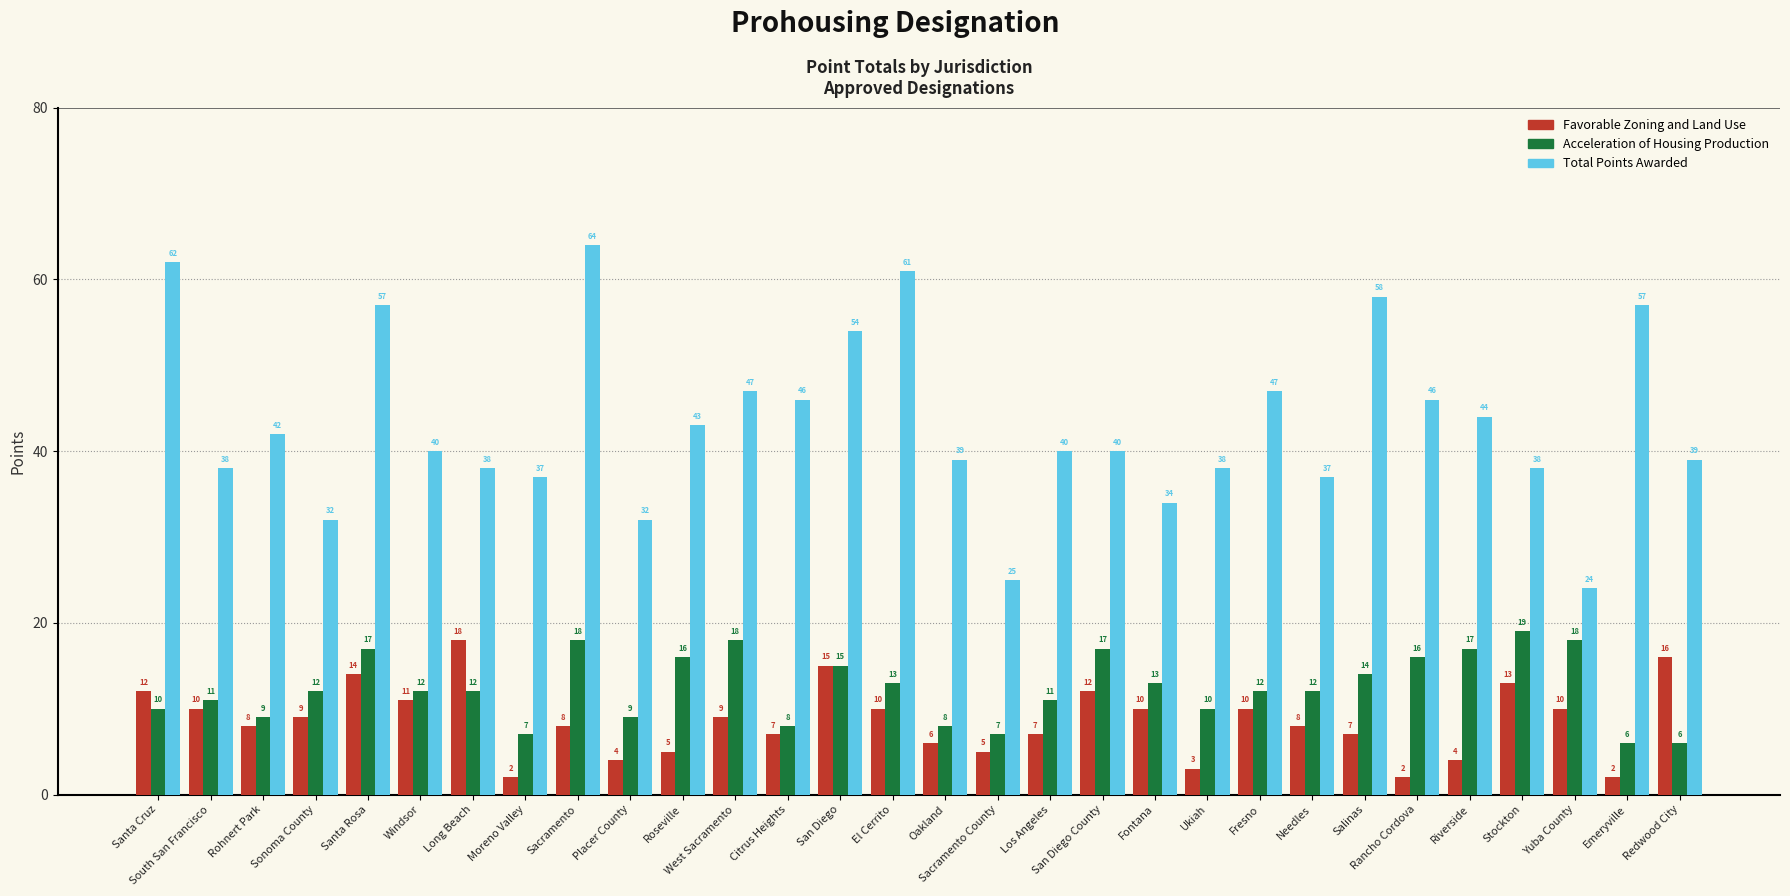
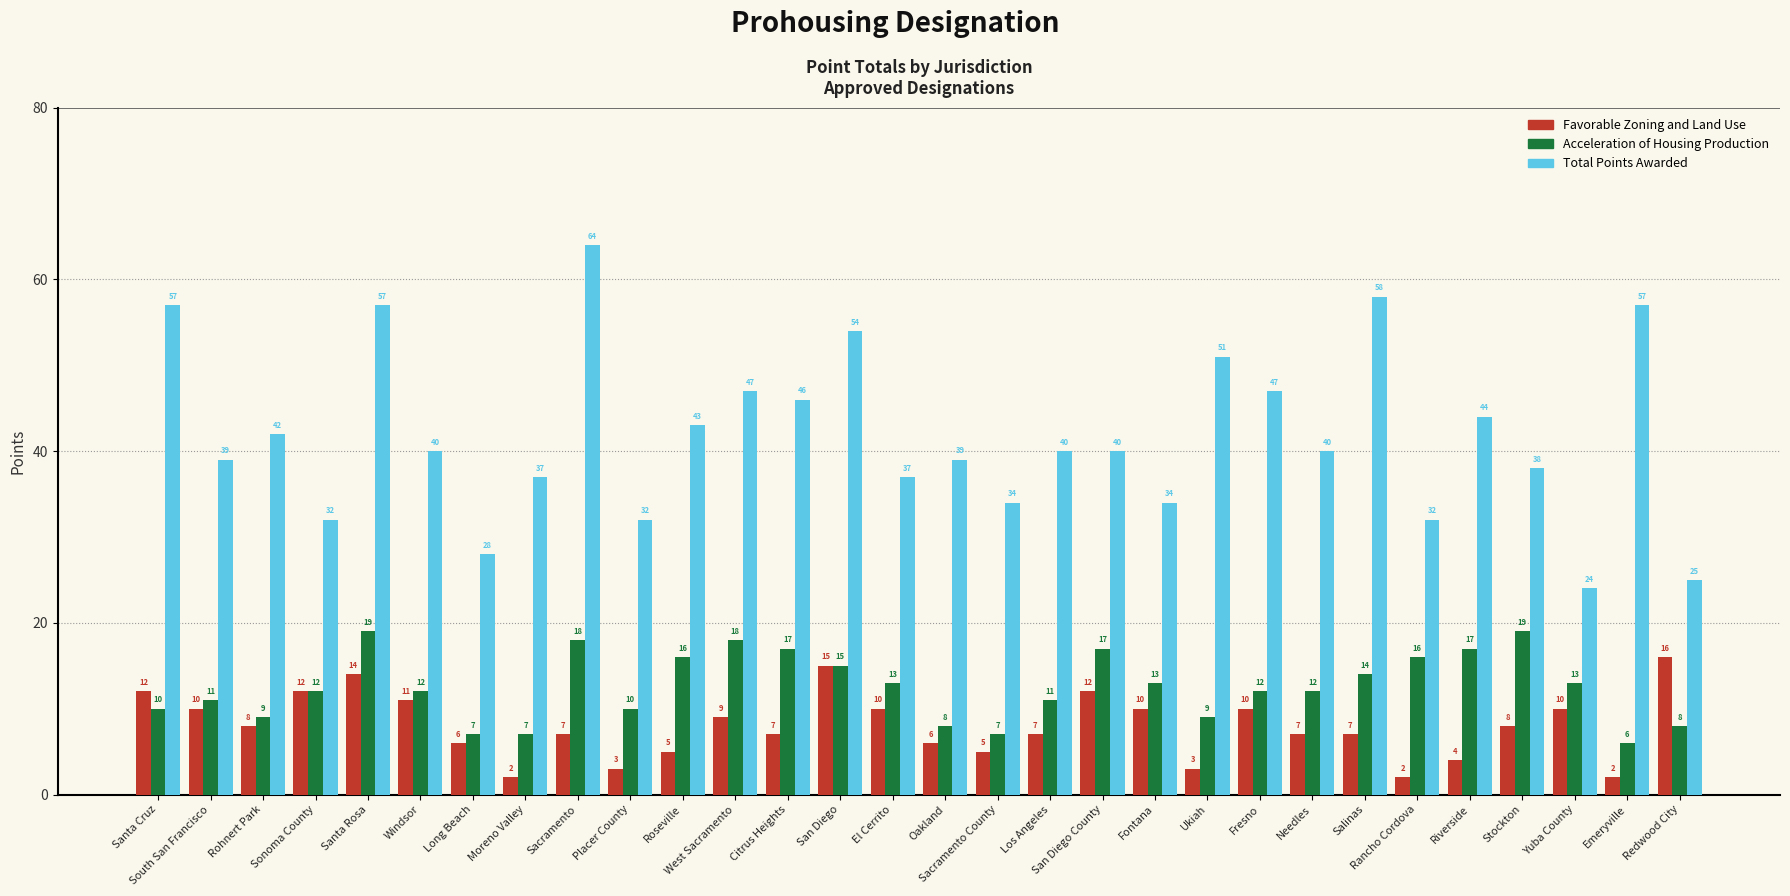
  {
    "Favorable Zoning and Land Use": {
      "Santa Cruz": 12,
      "South San Francisco": 10,
      "Rohnert Park": 8,
-     "Sonoma County": 9,
+     "Sonoma County": 12,
      "Santa Rosa": 14,
      "Windsor": 11,
-     "Long Beach": 18,
+     "Long Beach": 6,
      "Moreno Valley": 2,
-     "Sacramento": 8,
-     "Placer County": 4,
+     "Sacramento": 7,
+     "Placer County": 3,
      "Roseville": 5,
      "West Sacramento": 9,
      "Citrus Heights": 7,
      "San Diego": 15,
      "El Cerrito": 10,
      "Oakland": 6,
      "Sacramento County": 5,
      "Los Angeles": 7,
      "San Diego County": 12,
      "Fontana": 10,
      "Ukiah": 3,
      "Fresno": 10,
-     "Needles": 8,
+     "Needles": 7,
      "Salinas": 7,
      "Rancho Cordova": 2,
      "Riverside": 4,
-     "Stockton": 13,
+     "Stockton": 8,
      "Yuba County": 10,
      "Emeryville": 2,
      "Redwood City": 16
    },
    "Acceleration of Housing Production": {
      "Santa Cruz": 10,
      "South San Francisco": 11,
      "Rohnert Park": 9,
      "Sonoma County": 12,
-     "Santa Rosa": 17,
+     "Santa Rosa": 19,
      "Windsor": 12,
-     "Long Beach": 12,
+     "Long Beach": 7,
      "Moreno Valley": 7,
      "Sacramento": 18,
-     "Placer County": 9,
+     "Placer County": 10,
      "Roseville": 16,
      "West Sacramento": 18,
-     "Citrus Heights": 8,
+     "Citrus Heights": 17,
      "San Diego": 15,
      "El Cerrito": 13,
      "Oakland": 8,
      "Sacramento County": 7,
      "Los Angeles": 11,
      "San Diego County": 17,
      "Fontana": 13,
-     "Ukiah": 10,
+     "Ukiah": 9,
      "Fresno": 12,
      "Needles": 12,
      "Salinas": 14,
      "Rancho Cordova": 16,
      "Riverside": 17,
      "Stockton": 19,
-     "Yuba County": 18,
+     "Yuba County": 13,
      "Emeryville": 6,
-     "Redwood City": 6
+     "Redwood City": 8
    },
    "Total Points Awarded": {
-     "Santa Cruz": 62,
-     "South San Francisco": 38,
+     "Santa Cruz": 57,
+     "South San Francisco": 39,
      "Rohnert Park": 42,
      "Sonoma County": 32,
      "Santa Rosa": 57,
      "Windsor": 40,
-     "Long Beach": 38,
+     "Long Beach": 28,
      "Moreno Valley": 37,
      "Sacramento": 64,
      "Placer County": 32,
      "Roseville": 43,
      "West Sacramento": 47,
      "Citrus Heights": 46,
      "San Diego": 54,
-     "El Cerrito": 61,
+     "El Cerrito": 37,
      "Oakland": 39,
-     "Sacramento County": 25,
+     "Sacramento County": 34,
      "Los Angeles": 40,
      "San Diego County": 40,
      "Fontana": 34,
-     "Ukiah": 38,
+     "Ukiah": 51,
      "Fresno": 47,
-     "Needles": 37,
+     "Needles": 40,
      "Salinas": 58,
-     "Rancho Cordova": 46,
+     "Rancho Cordova": 32,
      "Riverside": 44,
      "Stockton": 38,
      "Yuba County": 24,
      "Emeryville": 57,
-     "Redwood City": 39
+     "Redwood City": 25
    }
  }
